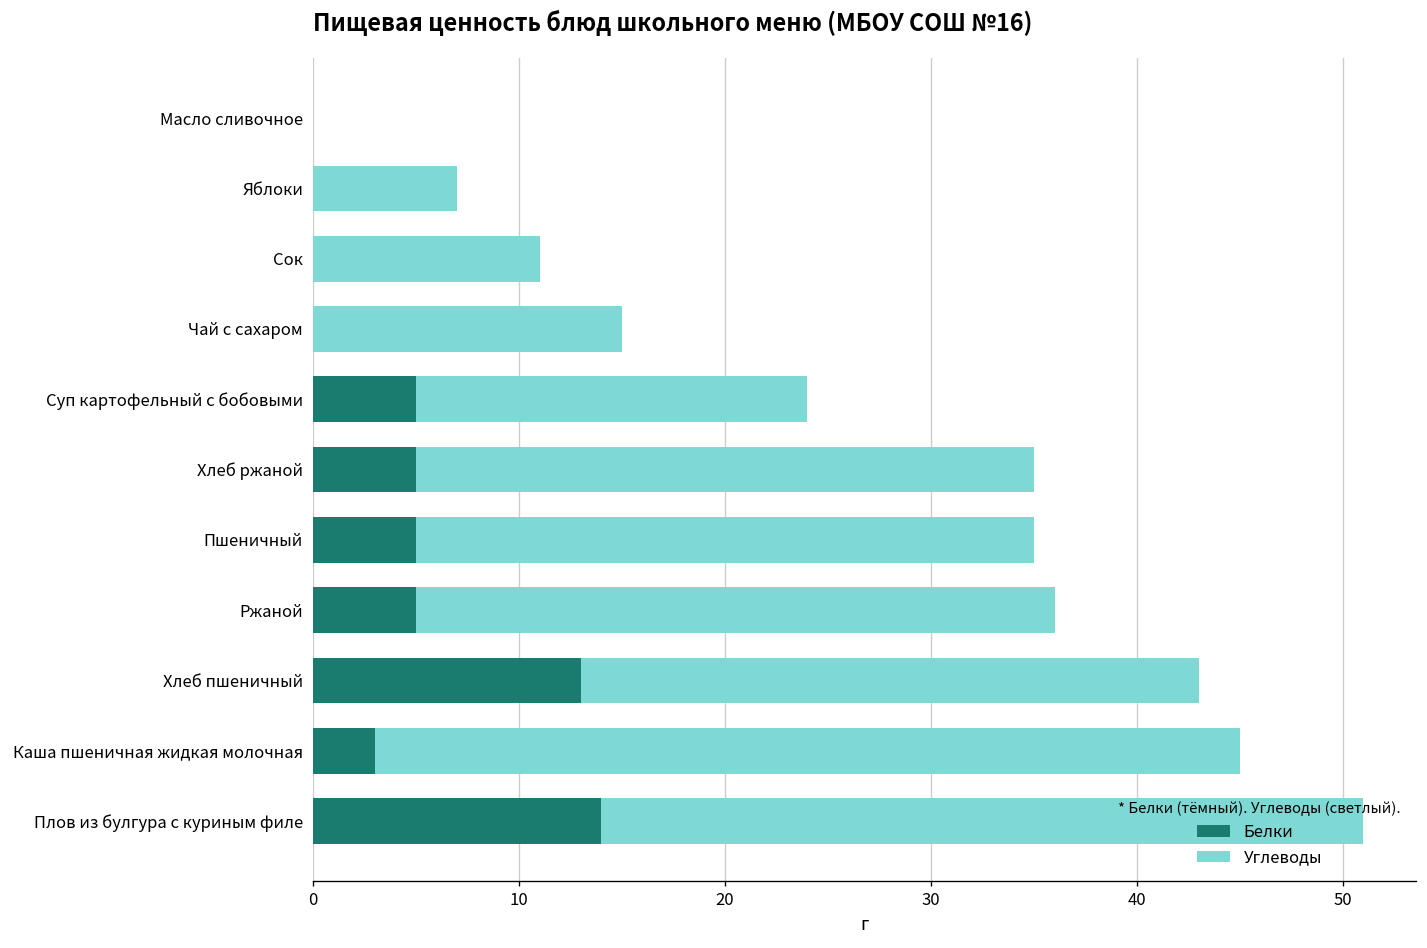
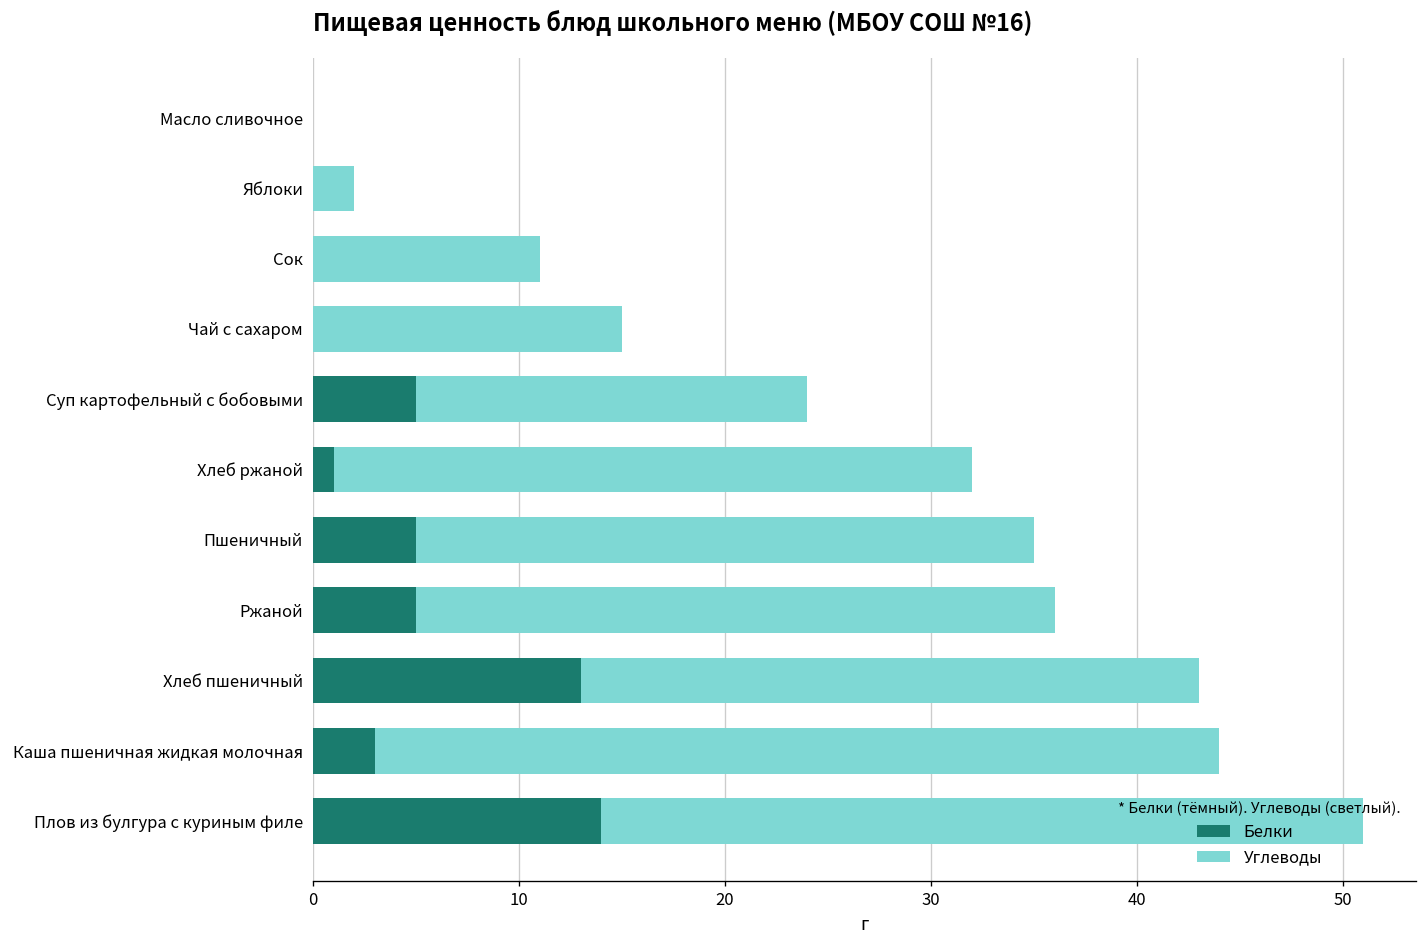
  {
    "Белки": {
      "Масло сливочное": 0,
      "Яблоки": 0,
      "Сок": 0,
      "Чай с сахаром": 0,
      "Суп картофельный с бобовыми": 5,
-     "Хлеб ржаной": 5,
+     "Хлеб ржаной": 1,
      "Пшеничный": 5,
      "Ржаной": 5,
      "Хлеб пшеничный": 13,
      "Каша пшеничная жидкая молочная": 3,
      "Плов из булгура с куриным филе": 14
    },
    "Углеводы": {
      "Масло сливочное": 0,
-     "Яблоки": 7,
+     "Яблоки": 2,
      "Сок": 11,
      "Чай с сахаром": 15,
      "Суп картофельный с бобовыми": 19,
-     "Хлеб ржаной": 30,
+     "Хлеб ржаной": 31,
      "Пшеничный": 30,
      "Ржаной": 31,
      "Хлеб пшеничный": 30,
-     "Каша пшеничная жидкая молочная": 42,
+     "Каша пшеничная жидкая молочная": 41,
      "Плов из булгура с куриным филе": 37
    }
  }
